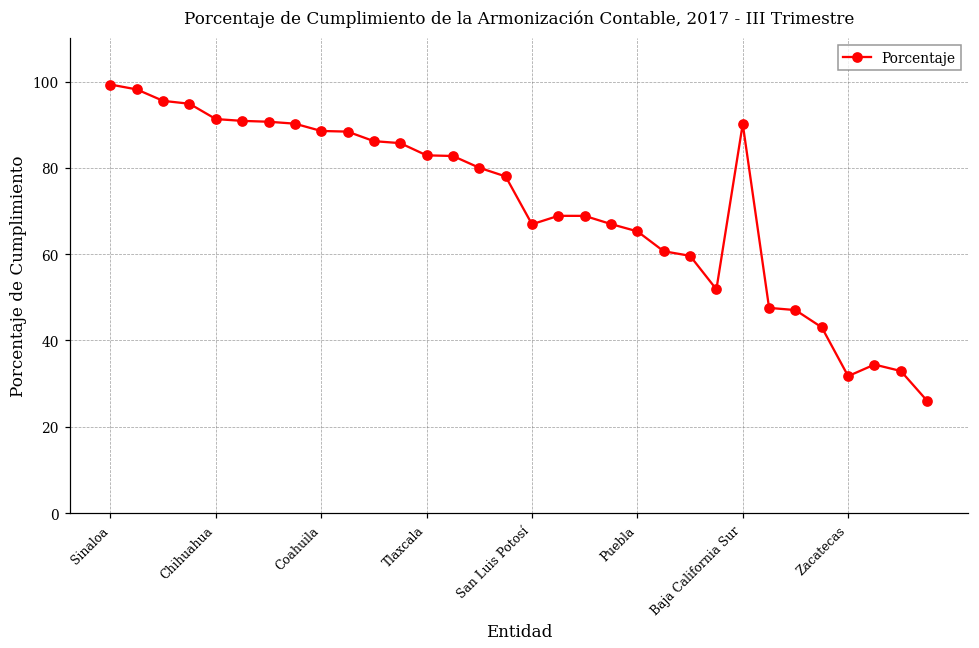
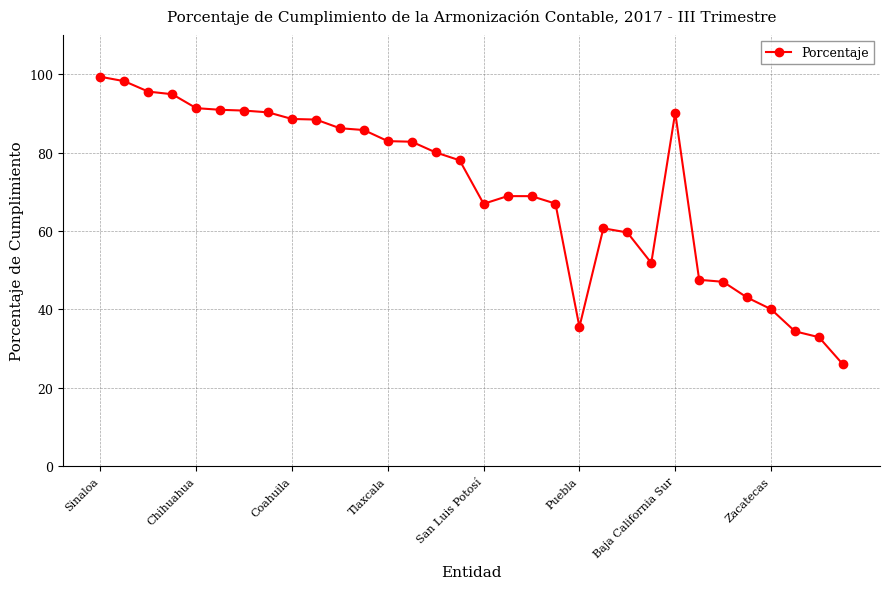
  {
    "Sinaloa": 99,
    "Chihuahua": 91,
    "Coahuila": 89,
    "Tlaxcala": 83,
    "San Luis Potosí": 67,
-   "Puebla": 65,
+   "Puebla": 36,
    "Baja California Sur": 90,
-   "Zacatecas": 32
+   "Zacatecas": 40
  }
